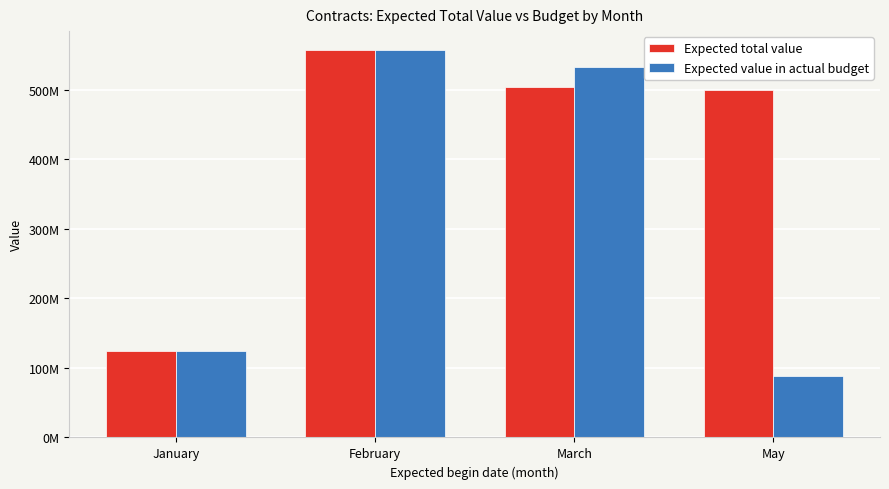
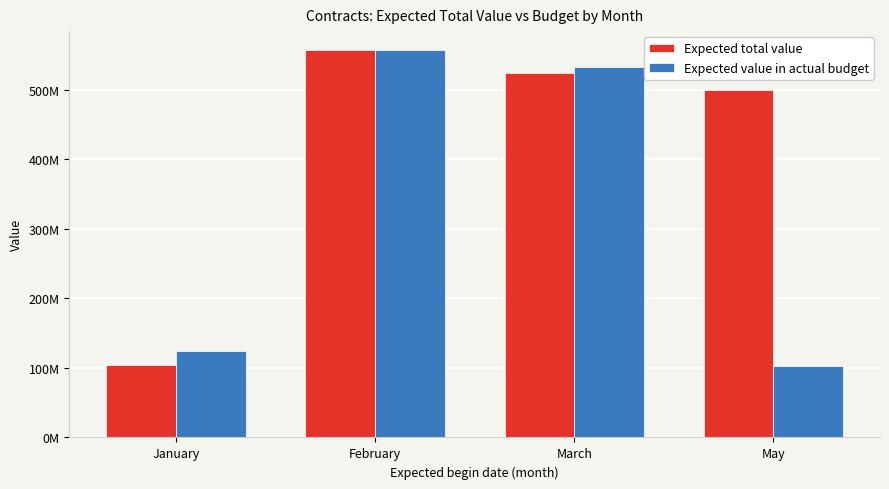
  {
    "Expected total value": {
-     "January": 120000000,
+     "January": 100000000,
      "February": 560000000,
-     "March": 500000000,
+     "March": 520000000,
      "May": 500000000
    },
    "Expected value in actual budget": {
      "January": 120000000,
      "February": 560000000,
      "March": 530000000,
-     "May": 90000000
+     "May": 100000000
    }
  }
